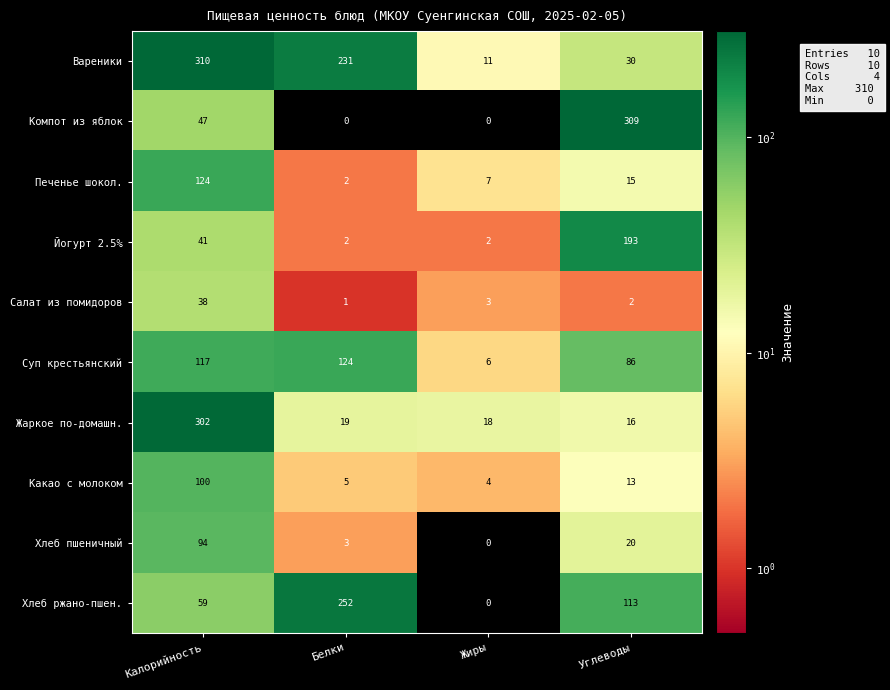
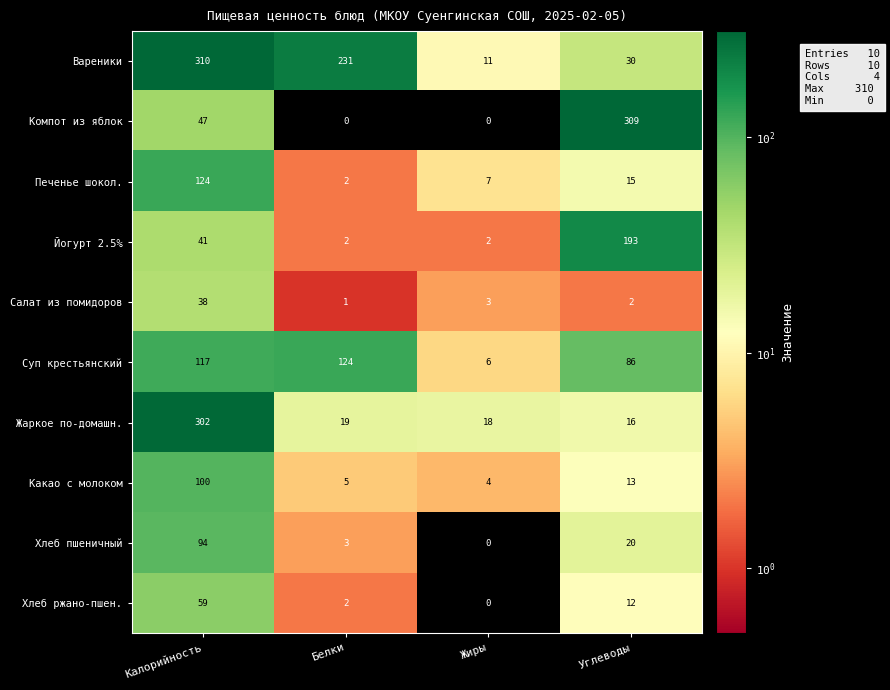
  {
    "Вареники": {
      "Калорийность": 310,
      "Белки": 231,
      "Жиры": 11,
      "Углеводы": 30
    },
    "Компот из яблок": {
      "Калорийность": 47,
      "Белки": 0,
      "Жиры": 0,
      "Углеводы": 309
    },
    "Печенье шокол.": {
      "Калорийность": 124,
      "Белки": 2,
      "Жиры": 7,
      "Углеводы": 15
    },
    "Йогурт 2.5%": {
      "Калорийность": 41,
      "Белки": 2,
      "Жиры": 2,
      "Углеводы": 193
    },
    "Салат из помидоров": {
      "Калорийность": 38,
      "Белки": 1,
      "Жиры": 3,
      "Углеводы": 2
    },
    "Суп крестьянский": {
      "Калорийность": 117,
      "Белки": 124,
      "Жиры": 6,
      "Углеводы": 86
    },
    "Жаркое по-домашн.": {
      "Калорийность": 302,
      "Белки": 19,
      "Жиры": 18,
      "Углеводы": 16
    },
    "Какао с молоком": {
      "Калорийность": 100,
      "Белки": 5,
      "Жиры": 4,
      "Углеводы": 13
    },
    "Хлеб пшеничный": {
      "Калорийность": 94,
      "Белки": 3,
      "Жиры": 0,
      "Углеводы": 20
    },
    "Хлеб ржано-пшен.": {
      "Калорийность": 59,
-     "Белки": 252,
+     "Белки": 2,
      "Жиры": 0,
-     "Углеводы": 113
+     "Углеводы": 12
    }
  }
